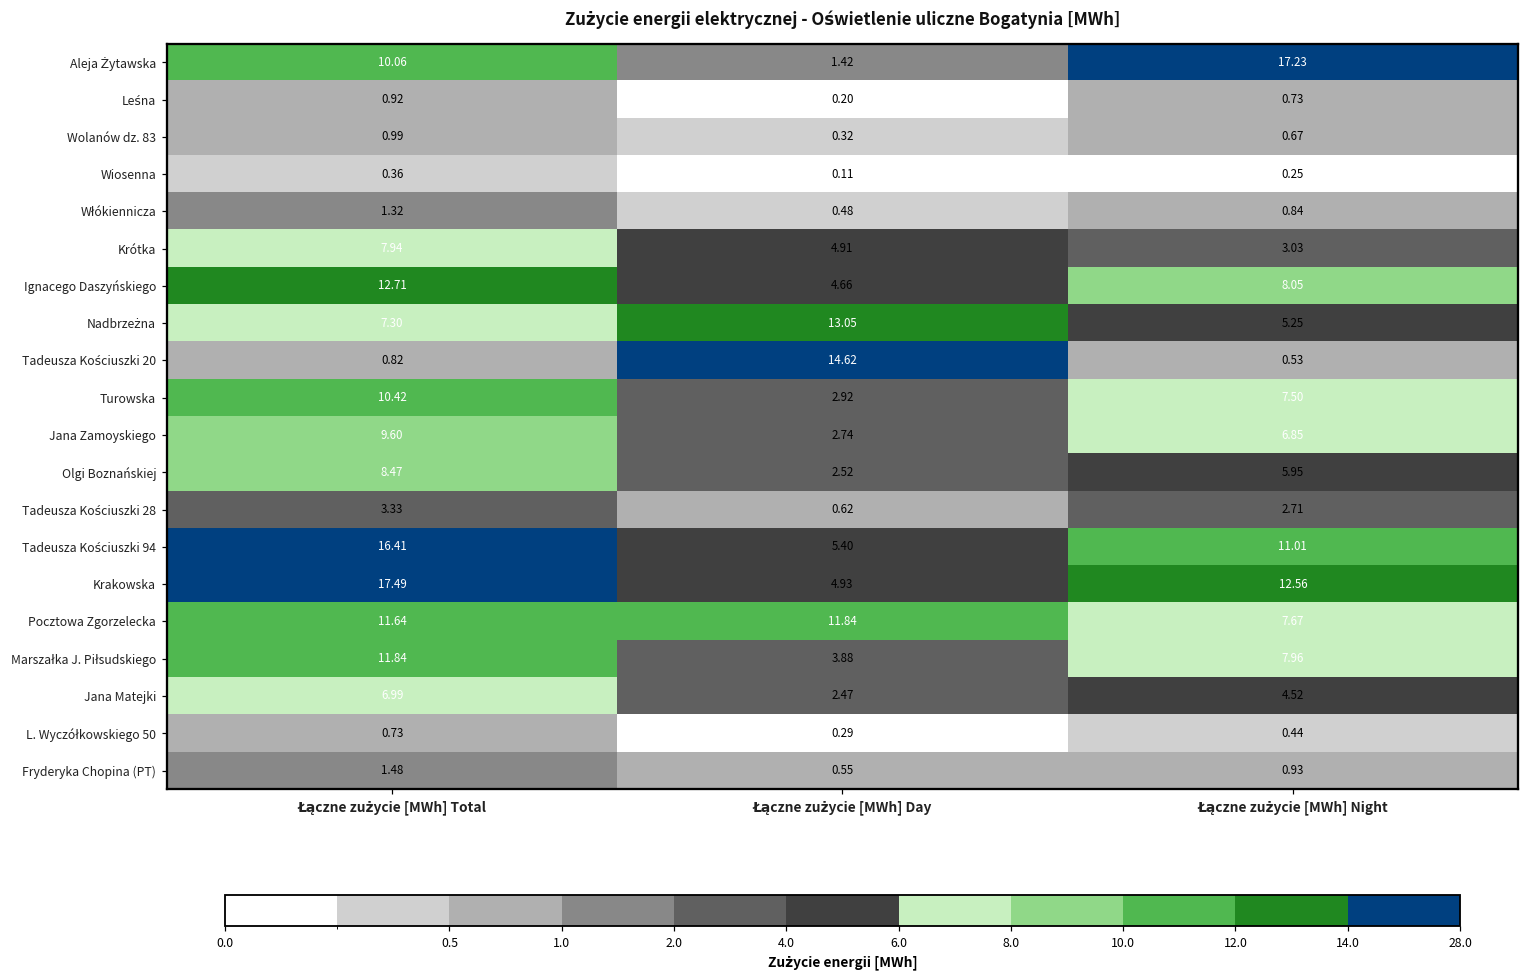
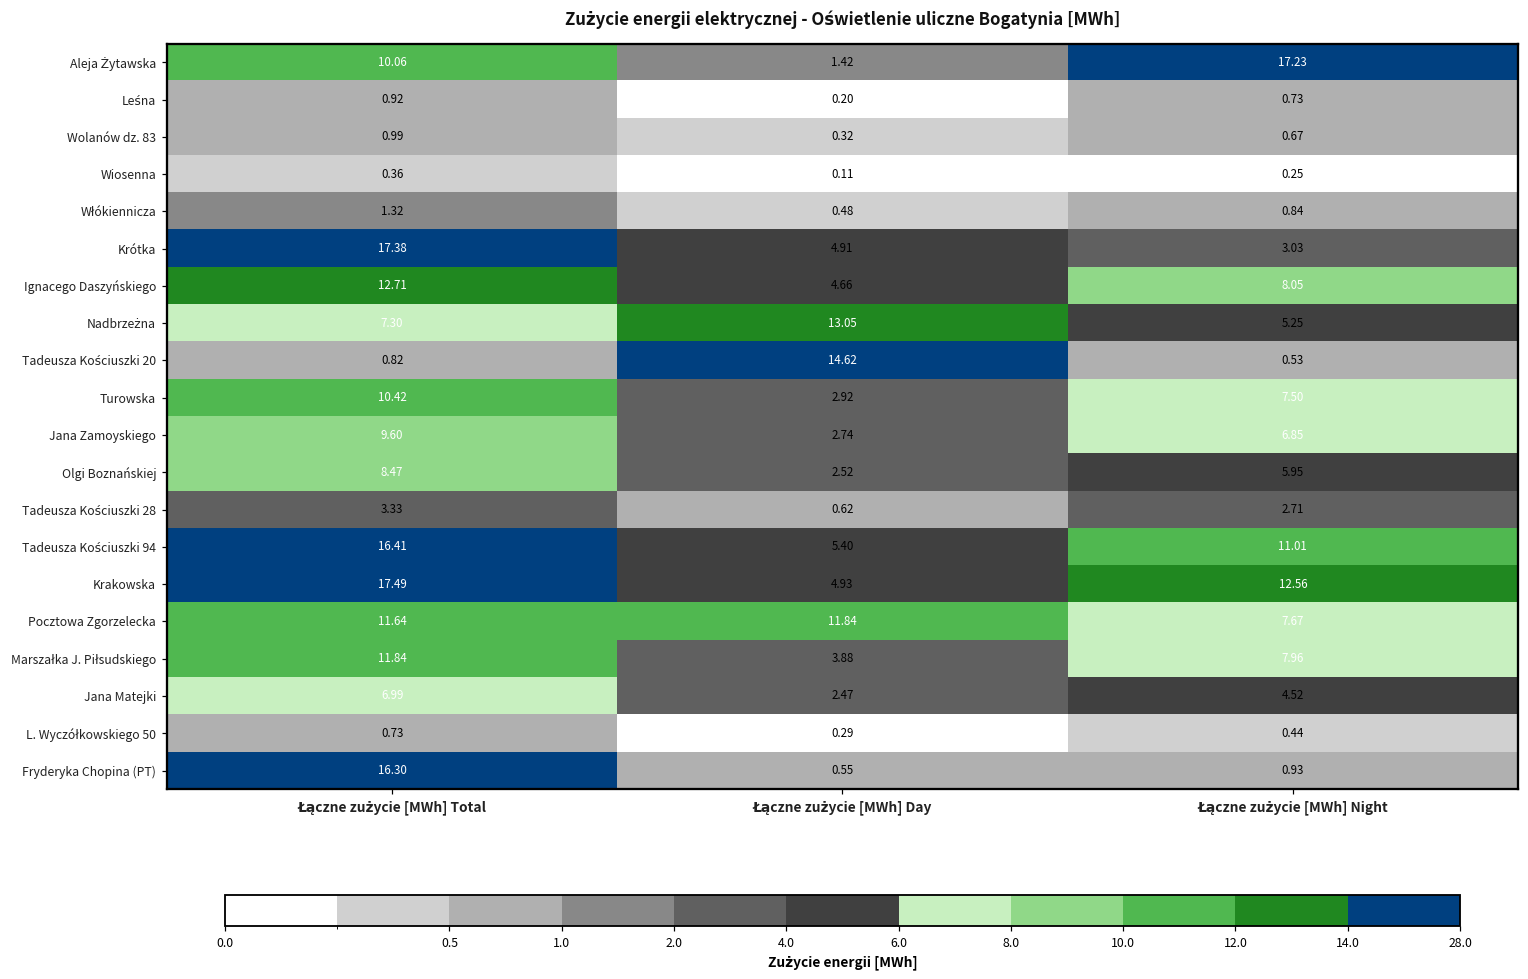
  {
    "Aleja Żytawska": {
      "Łączne zużycie [MWh] Total": 10.06,
      "Łączne zużycie [MWh] Day": 1.42,
      "Łączne zużycie [MWh] Night": 17.23
    },
    "Leśna": {
      "Łączne zużycie [MWh] Total": 0.92,
      "Łączne zużycie [MWh] Day": 0.20,
      "Łączne zużycie [MWh] Night": 0.73
    },
    "Wolanów dz. 83": {
      "Łączne zużycie [MWh] Total": 0.99,
      "Łączne zużycie [MWh] Day": 0.32,
      "Łączne zużycie [MWh] Night": 0.67
    },
    "Wiosenna": {
      "Łączne zużycie [MWh] Total": 0.36,
      "Łączne zużycie [MWh] Day": 0.11,
      "Łączne zużycie [MWh] Night": 0.25
    },
    "Włókiennicza": {
      "Łączne zużycie [MWh] Total": 1.32,
      "Łączne zużycie [MWh] Day": 0.48,
      "Łączne zużycie [MWh] Night": 0.84
    },
    "Krótka": {
-     "Łączne zużycie [MWh] Total": 7.94,
+     "Łączne zużycie [MWh] Total": 17.38,
      "Łączne zużycie [MWh] Day": 4.91,
      "Łączne zużycie [MWh] Night": 3.03
    },
    "Ignacego Daszyńskiego": {
      "Łączne zużycie [MWh] Total": 12.71,
      "Łączne zużycie [MWh] Day": 4.66,
      "Łączne zużycie [MWh] Night": 8.05
    },
    "Nadbrzeżna": {
      "Łączne zużycie [MWh] Total": 7.30,
      "Łączne zużycie [MWh] Day": 13.05,
      "Łączne zużycie [MWh] Night": 5.25
    },
    "Tadeusza Kościuszki 20": {
      "Łączne zużycie [MWh] Total": 0.82,
      "Łączne zużycie [MWh] Day": 14.62,
      "Łączne zużycie [MWh] Night": 0.53
    },
    "Turowska": {
      "Łączne zużycie [MWh] Total": 10.42,
      "Łączne zużycie [MWh] Day": 2.92,
      "Łączne zużycie [MWh] Night": 7.50
    },
    "Jana Zamoyskiego": {
      "Łączne zużycie [MWh] Total": 9.60,
      "Łączne zużycie [MWh] Day": 2.74,
      "Łączne zużycie [MWh] Night": 6.85
    },
    "Olgi Boznańskiej": {
      "Łączne zużycie [MWh] Total": 8.47,
      "Łączne zużycie [MWh] Day": 2.52,
      "Łączne zużycie [MWh] Night": 5.95
    },
    "Tadeusza Kościuszki 28": {
      "Łączne zużycie [MWh] Total": 3.33,
      "Łączne zużycie [MWh] Day": 0.62,
      "Łączne zużycie [MWh] Night": 2.71
    },
    "Tadeusza Kościuszki 94": {
      "Łączne zużycie [MWh] Total": 16.41,
      "Łączne zużycie [MWh] Day": 5.40,
      "Łączne zużycie [MWh] Night": 11.01
    },
    "Krakowska": {
      "Łączne zużycie [MWh] Total": 17.49,
      "Łączne zużycie [MWh] Day": 4.93,
      "Łączne zużycie [MWh] Night": 12.56
    },
    "Pocztowa Zgorzelecka": {
      "Łączne zużycie [MWh] Total": 11.64,
      "Łączne zużycie [MWh] Day": 11.84,
      "Łączne zużycie [MWh] Night": 7.67
    },
    "Marszałka J. Piłsudskiego": {
      "Łączne zużycie [MWh] Total": 11.84,
      "Łączne zużycie [MWh] Day": 3.88,
      "Łączne zużycie [MWh] Night": 7.96
    },
    "Jana Matejki": {
      "Łączne zużycie [MWh] Total": 6.99,
      "Łączne zużycie [MWh] Day": 2.47,
      "Łączne zużycie [MWh] Night": 4.52
    },
    "L. Wyczółkowskiego 50": {
      "Łączne zużycie [MWh] Total": 0.73,
      "Łączne zużycie [MWh] Day": 0.29,
      "Łączne zużycie [MWh] Night": 0.44
    },
    "Fryderyka Chopina (PT)": {
-     "Łączne zużycie [MWh] Total": 1.48,
+     "Łączne zużycie [MWh] Total": 16.30,
      "Łączne zużycie [MWh] Day": 0.55,
      "Łączne zużycie [MWh] Night": 0.93
    }
  }
